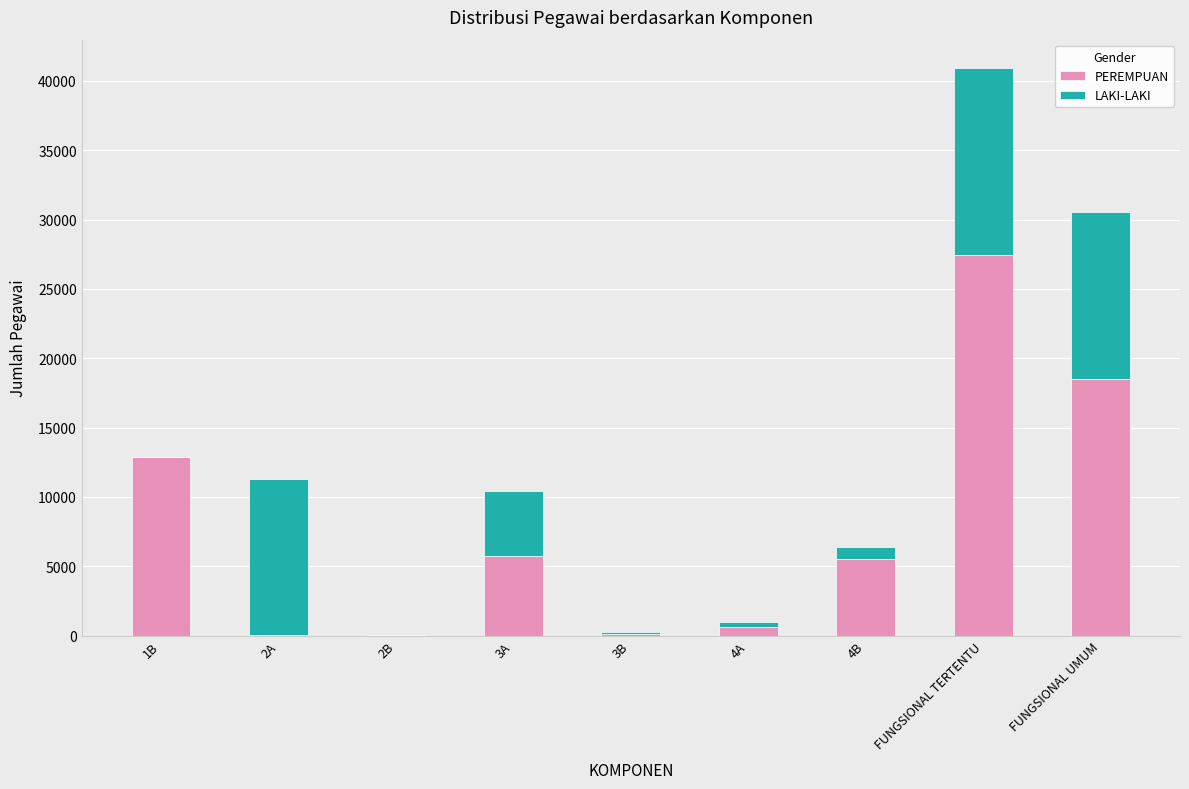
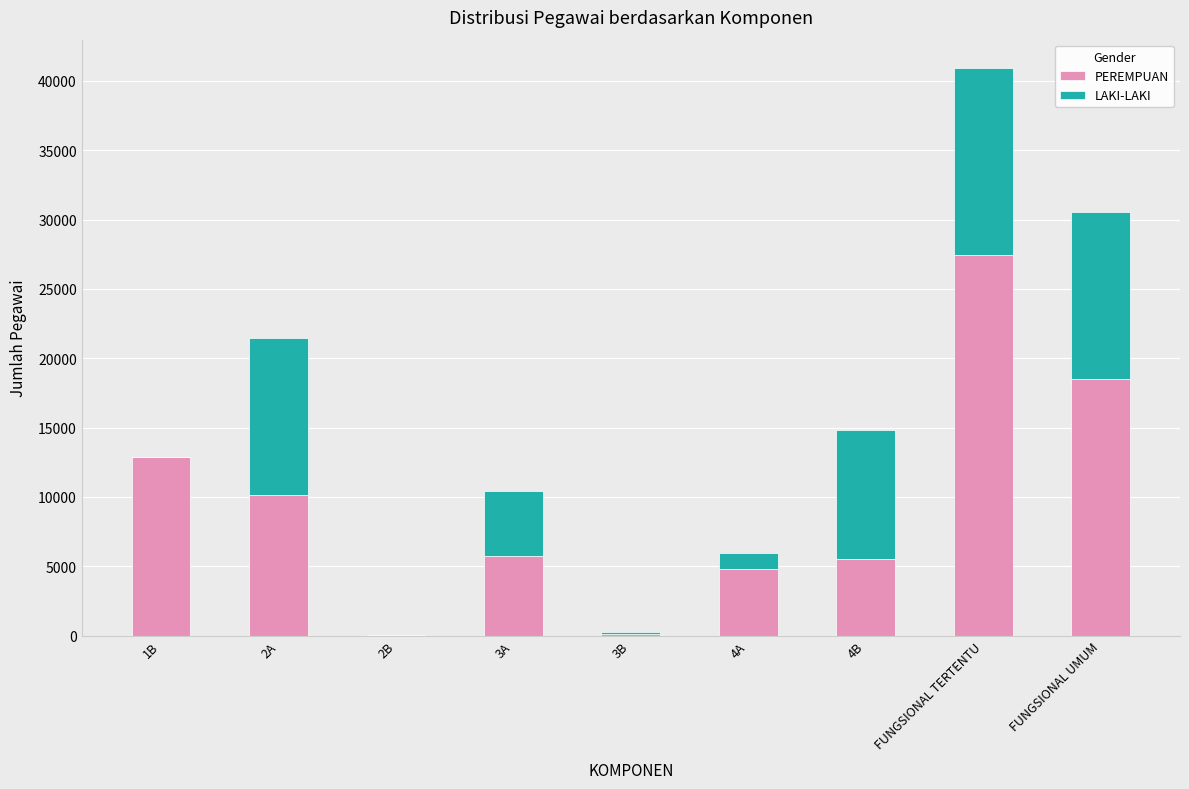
  {
    "PEREMPUAN": {
      "1B": 12900,
-     "2A": 0,
+     "2A": 10200,
      "3A": 5700,
-     "4A": 600,
+     "4A": 4800,
      "4B": 5500,
      "FUNGSIONAL TERTENTU": 27500,
      "FUNGSIONAL UMUM": 18500
    },
    "LAKI-LAKI": {
      "2A": 11300,
      "3A": 4800,
      "3B": 200,
-     "4A": 300,
-     "4B": 800,
+     "4A": 1200,
+     "4B": 9300,
      "FUNGSIONAL TERTENTU": 13500,
      "FUNGSIONAL UMUM": 12000
    }
  }
